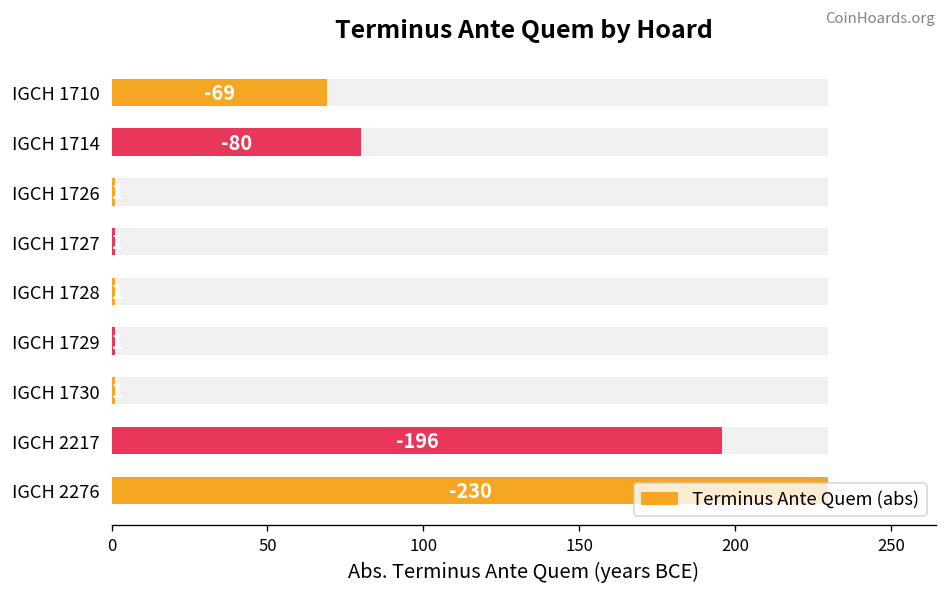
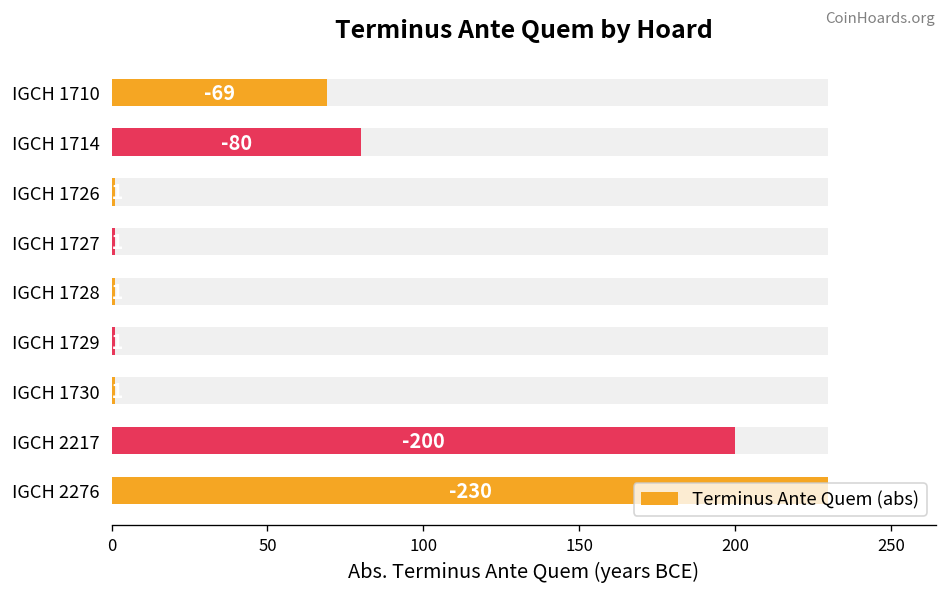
  {
    "Terminus Ante Quem (abs)": {
-     "IGCH 2217": -196
+     "IGCH 2217": -200
    }
  }
